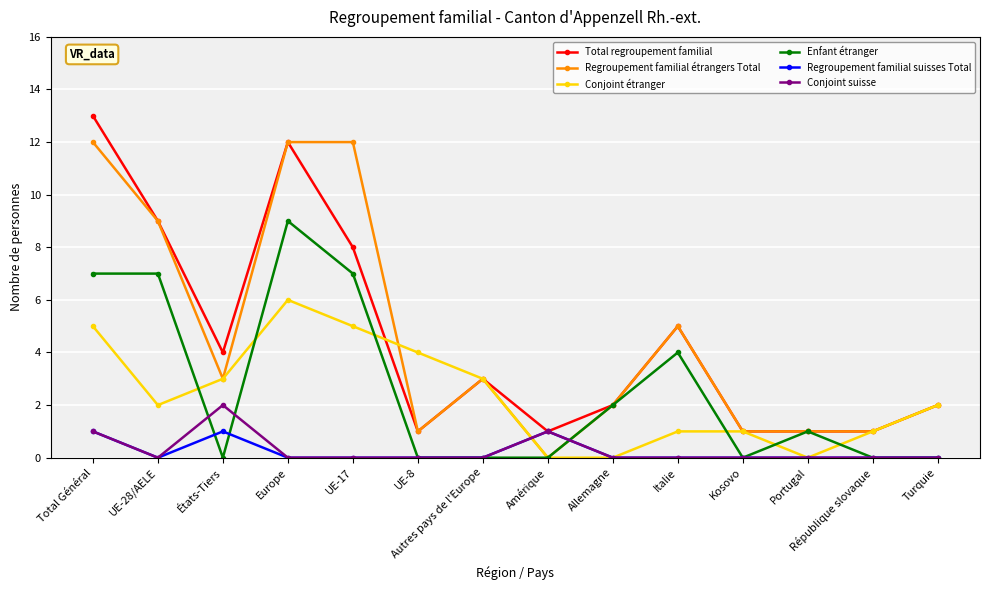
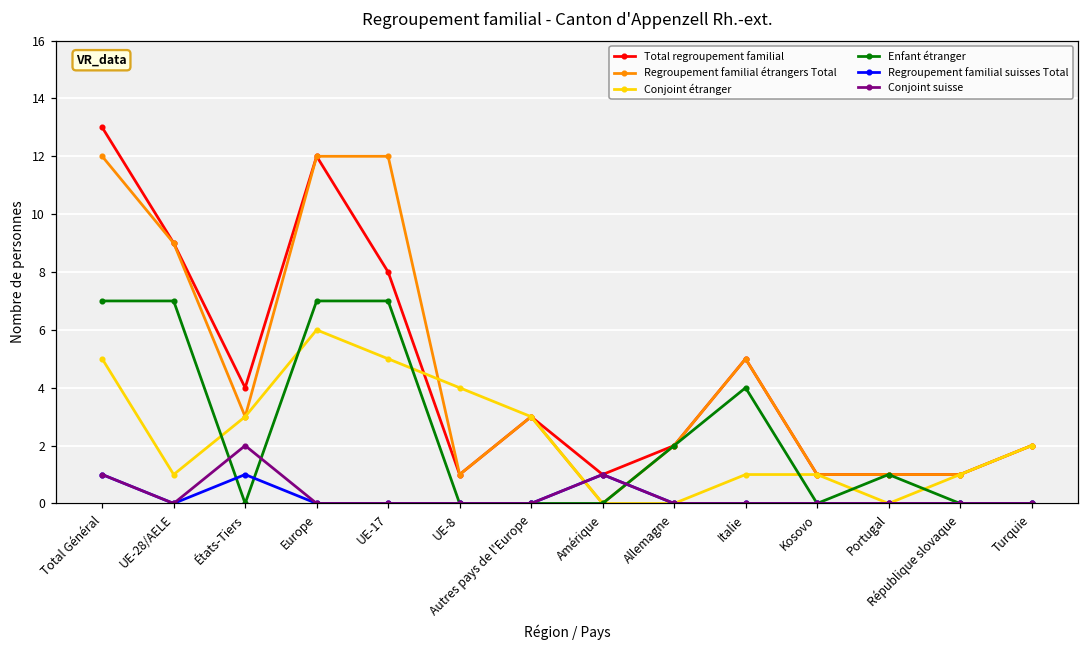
  {
    "Total regroupement familial": {
      "Total Général": 13,
      "États-Tiers": 4,
      "UE-17": 8
    },
    "Regroupement familial étrangers Total": {
      "Total Général": 12,
      "UE-17": 12
    },
    "Conjoint étranger": {
      "Total Général": 5,
-     "UE-28/AELE": 2,
+     "UE-28/AELE": 1,
      "Europe": 6,
      "UE-17": 5,
      "UE-8": 4,
      "Italie": 1
    },
    "Enfant étranger": {
      "Total Général": 7,
      "UE-28/AELE": 7,
      "États-Tiers": 0,
-     "Europe": 9,
+     "Europe": 7,
      "UE-17": 7,
      "Italie": 4
    },
    "Regroupement familial suisses Total": {
      "États-Tiers": 1
    },
    "Conjoint suisse": {
      "États-Tiers": 2
    }
  }
